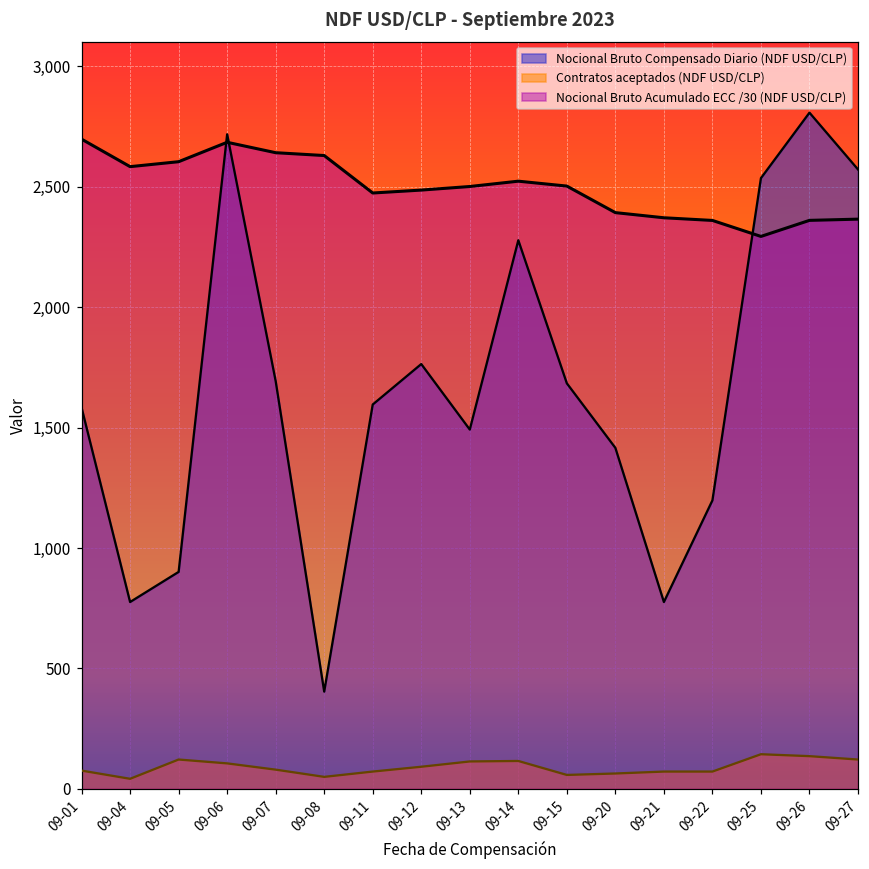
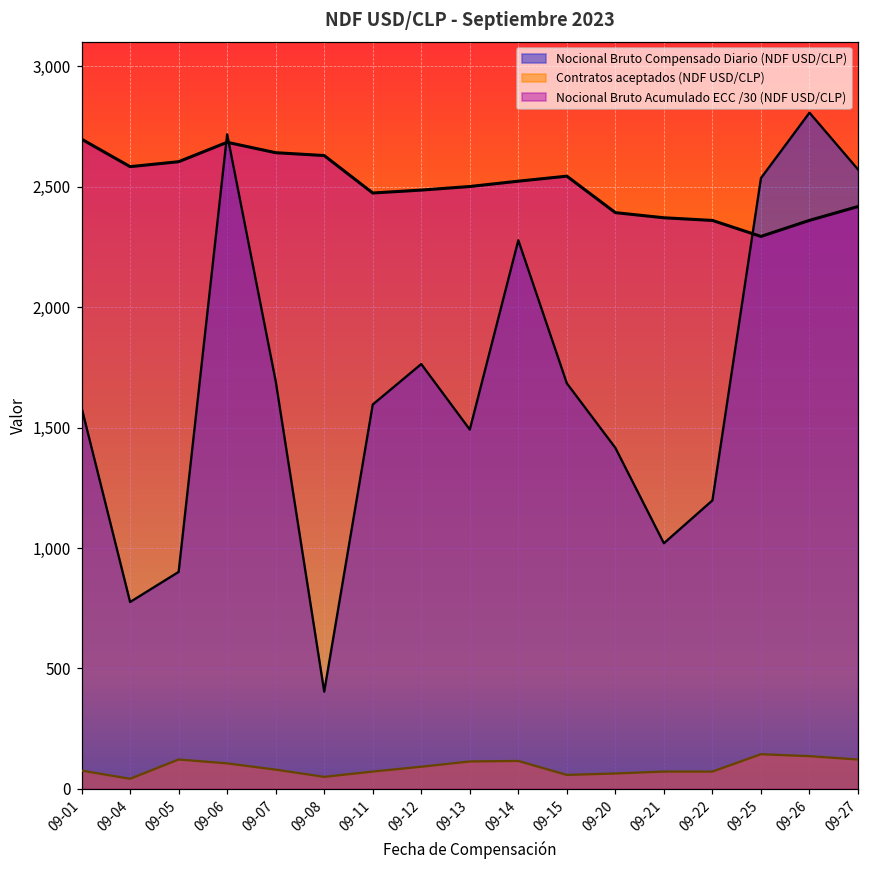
  {
    "Nocional Bruto Acumulado ECC /30 (NDF USD/CLP)": {
      "09-01": "2,700",
      "09-04": "2,580",
      "09-05": "2,600",
      "09-06": "2,680",
      "09-07": "2,640",
      "09-08": "2,630",
      "09-11": "2,470",
      "09-12": "2,490",
      "09-13": "2,500",
      "09-14": "2,520",
-     "09-15": "2,500",
+     "09-15": "2,540",
      "09-20": "2,390",
      "09-21": "2,370",
      "09-22": "2,360",
      "09-25": "2,290",
      "09-26": "2,360",
-     "09-27": "2,370"
+     "09-27": "2,420"
    },
    "Nocional Bruto Compensado Diario (NDF USD/CLP)": {
      "09-01": "1,580",
      "09-04": "780",
      "09-05": "900",
      "09-06": "2,720",
      "09-07": "1,690",
      "09-08": "400",
      "09-11": "1,600",
      "09-12": "1,760",
      "09-13": "1,490",
      "09-14": "2,280",
      "09-15": "1,680",
      "09-20": "1,420",
-     "09-21": "780",
+     "09-21": "1,020",
      "09-22": "1,200",
      "09-25": "2,540",
      "09-26": "2,810",
      "09-27": "2,570"
    },
    "Contratos aceptados (NDF USD/CLP)": {
      "09-01": "80",
      "09-04": "40",
      "09-05": "120",
      "09-06": "110",
      "09-07": "80",
      "09-08": "50",
      "09-11": "70",
      "09-12": "90",
      "09-13": "110",
      "09-14": "120",
      "09-15": "60",
      "09-20": "60",
      "09-21": "70",
      "09-22": "70",
      "09-25": "140",
      "09-26": "140",
      "09-27": "120"
    }
  }
